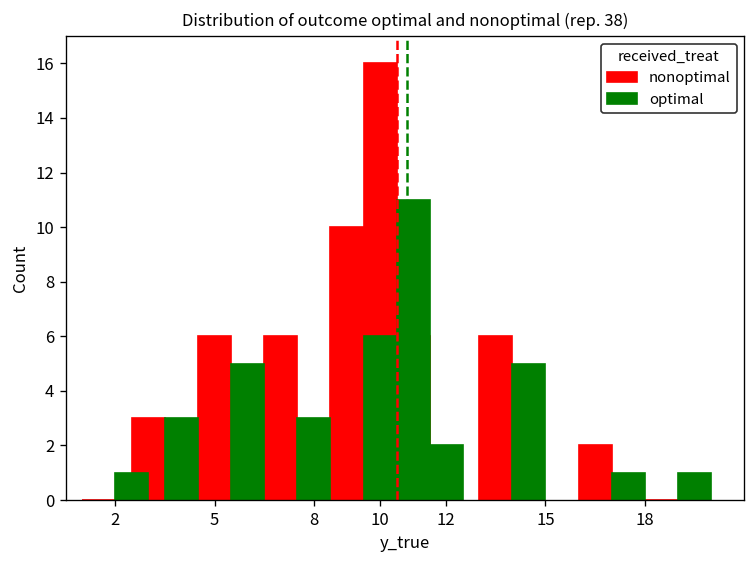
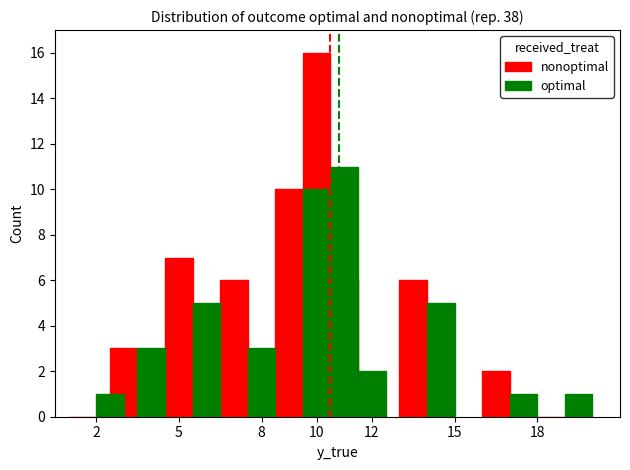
  {
    "nonoptimal": {
-     "5": 6,
+     "5": 7,
      "10": 16
    },
    "optimal": {
      "8": 3,
-     "10": 6,
+     "10": 10,
      "12": 2
    }
  }
